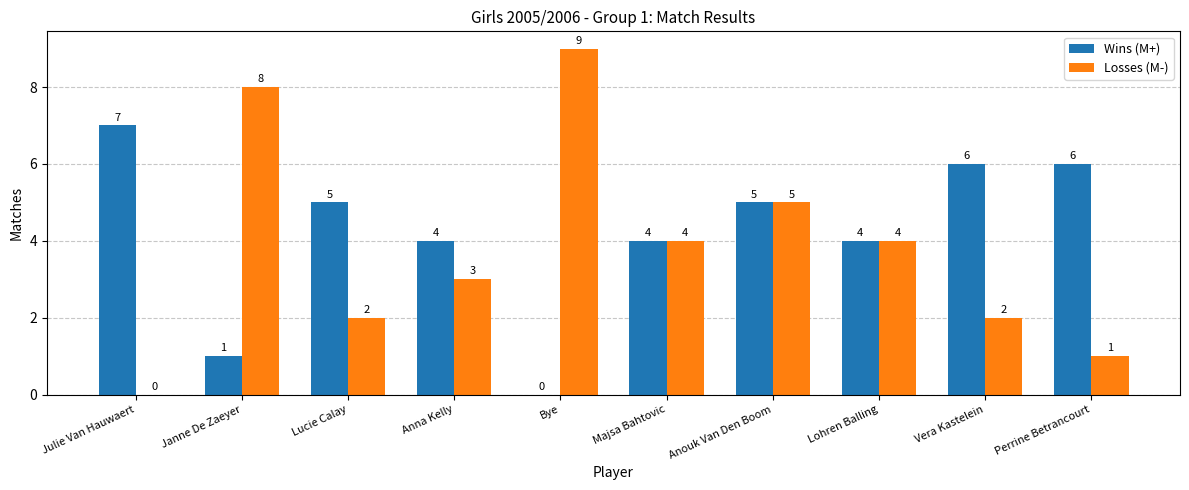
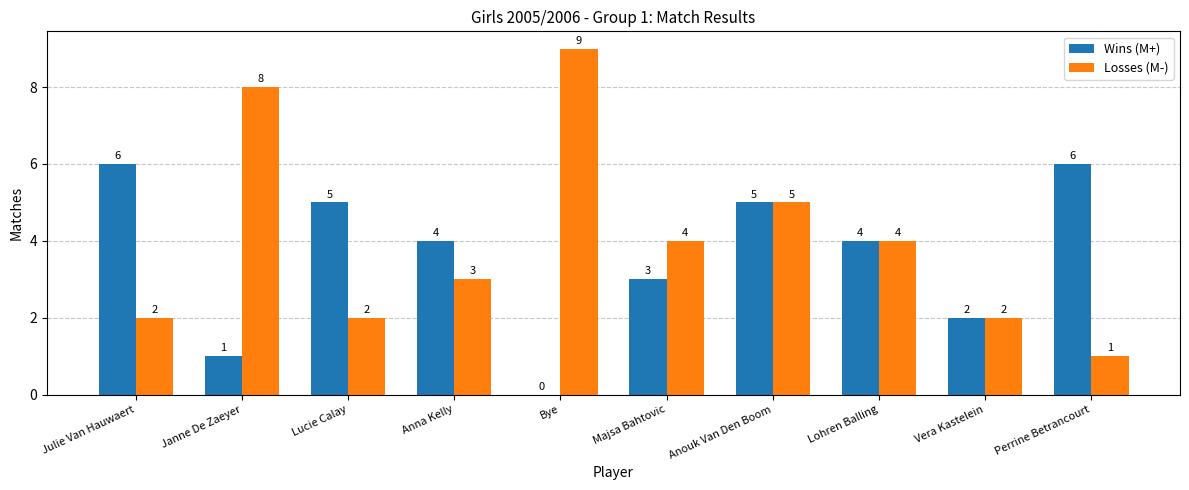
  {
    "Wins (M+)": {
-     "Julie Van Hauwaert": 7,
+     "Julie Van Hauwaert": 6,
      "Janne De Zaeyer": 1,
      "Lucie Calay": 5,
      "Anna Kelly": 4,
      "Bye": 0,
-     "Majsa Bahtovic": 4,
+     "Majsa Bahtovic": 3,
      "Anouk Van Den Boom": 5,
      "Lohren Balling": 4,
-     "Vera Kastelein": 6,
+     "Vera Kastelein": 2,
      "Perrine Betrancourt": 6
    },
    "Losses (M-)": {
-     "Julie Van Hauwaert": 0,
+     "Julie Van Hauwaert": 2,
      "Janne De Zaeyer": 8,
      "Lucie Calay": 2,
      "Anna Kelly": 3,
      "Bye": 9,
      "Majsa Bahtovic": 4,
      "Anouk Van Den Boom": 5,
      "Lohren Balling": 4,
      "Vera Kastelein": 2,
      "Perrine Betrancourt": 1
    }
  }
